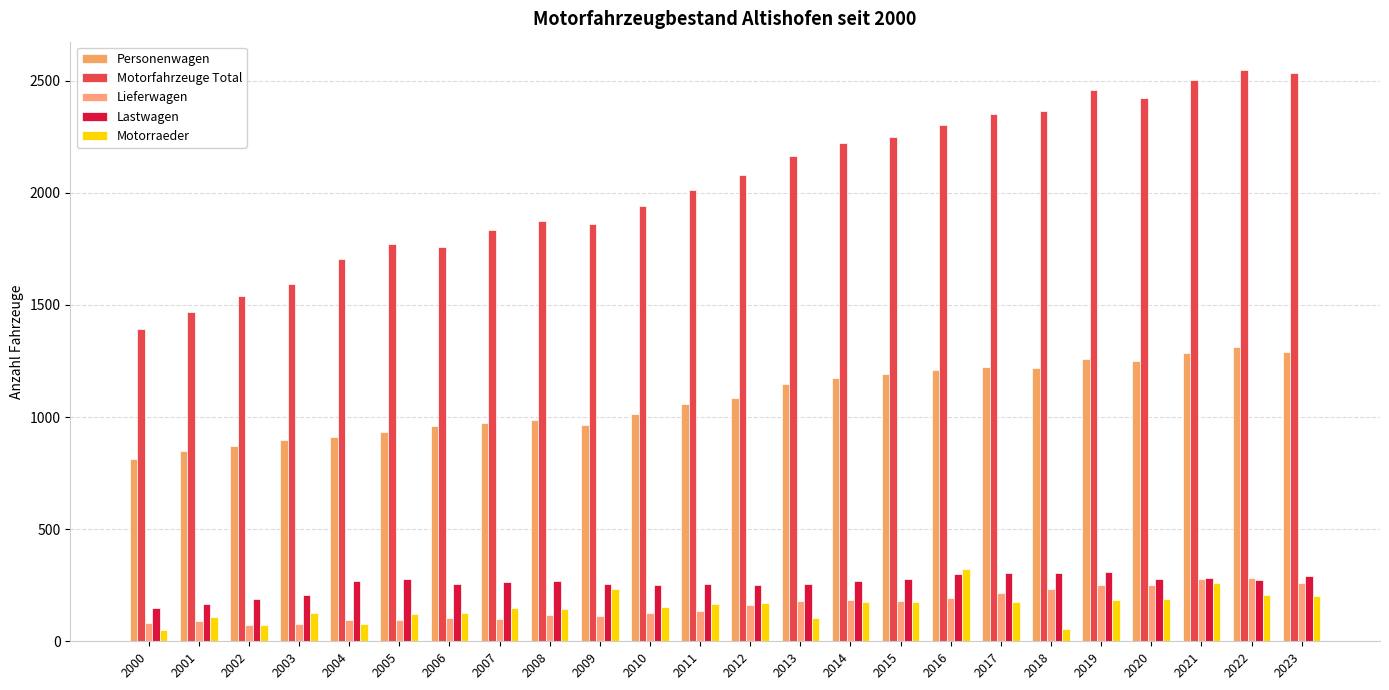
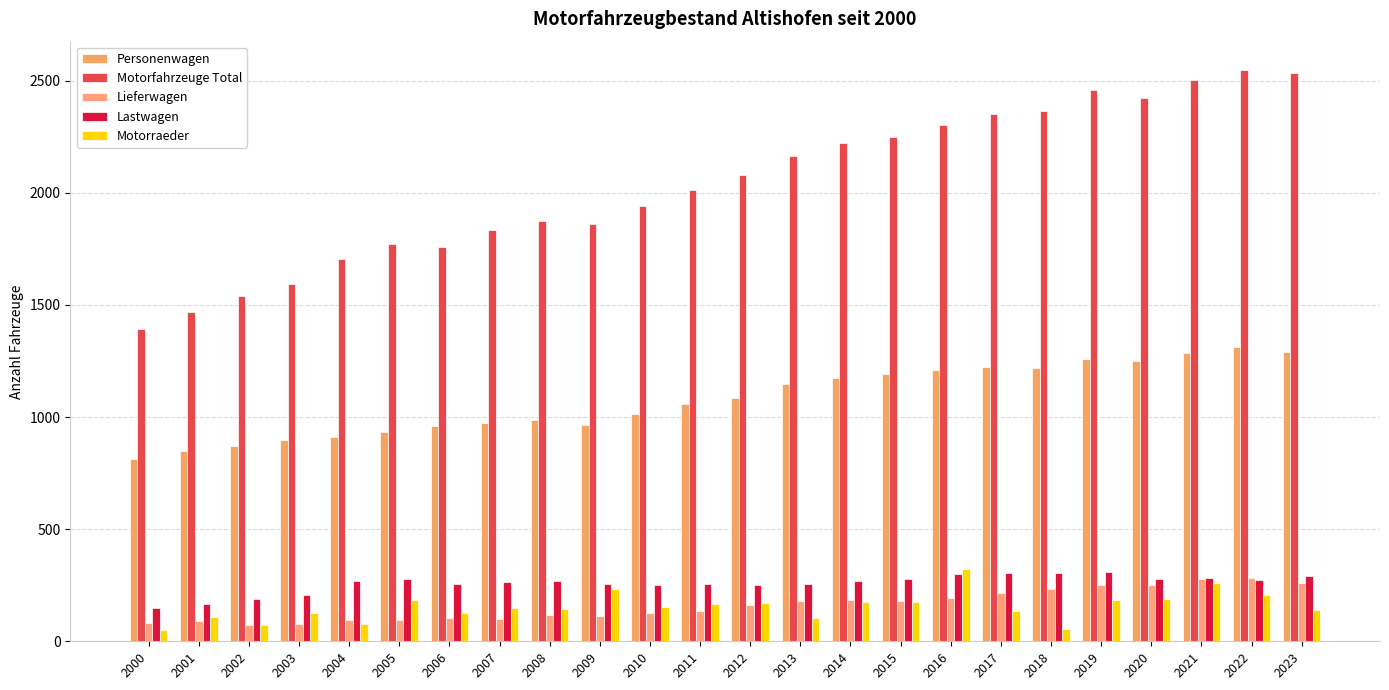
  {
    "Motorraeder": {
      "2000": 50,
      "2001": 110,
      "2002": 70,
      "2003": 130,
      "2004": 80,
-     "2005": 120,
+     "2005": 180,
      "2006": 130,
      "2007": 150,
      "2008": 140,
      "2009": 230,
      "2010": 150,
      "2011": 170,
      "2012": 170,
      "2013": 100,
      "2014": 180,
      "2015": 180,
      "2016": 320,
-     "2017": 180,
+     "2017": 130,
      "2018": 60,
      "2019": 190,
      "2020": 190,
      "2021": 260,
      "2022": 210,
-     "2023": 200
+     "2023": 140
    }
  }
